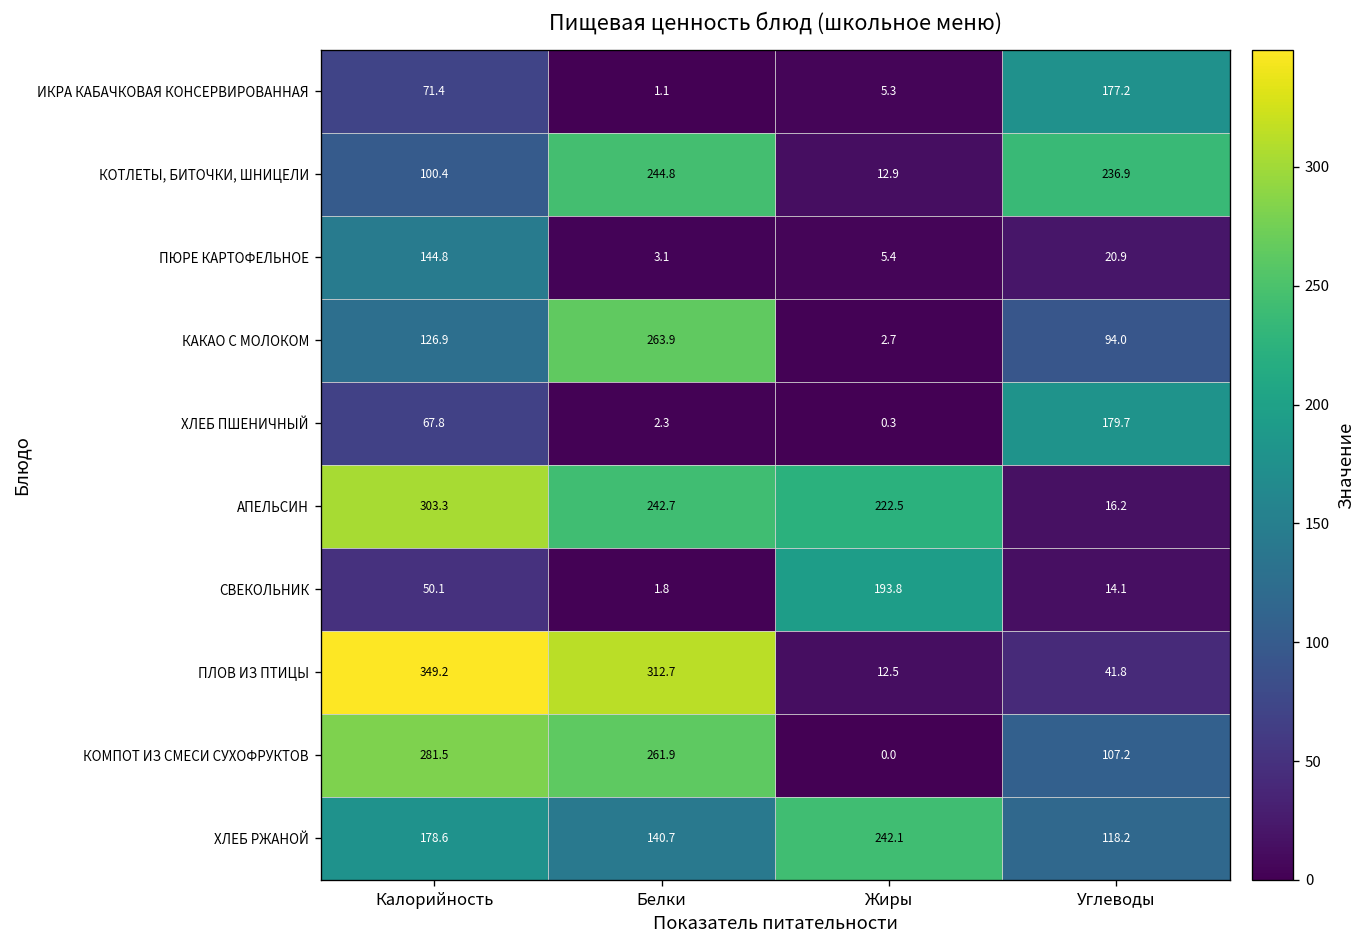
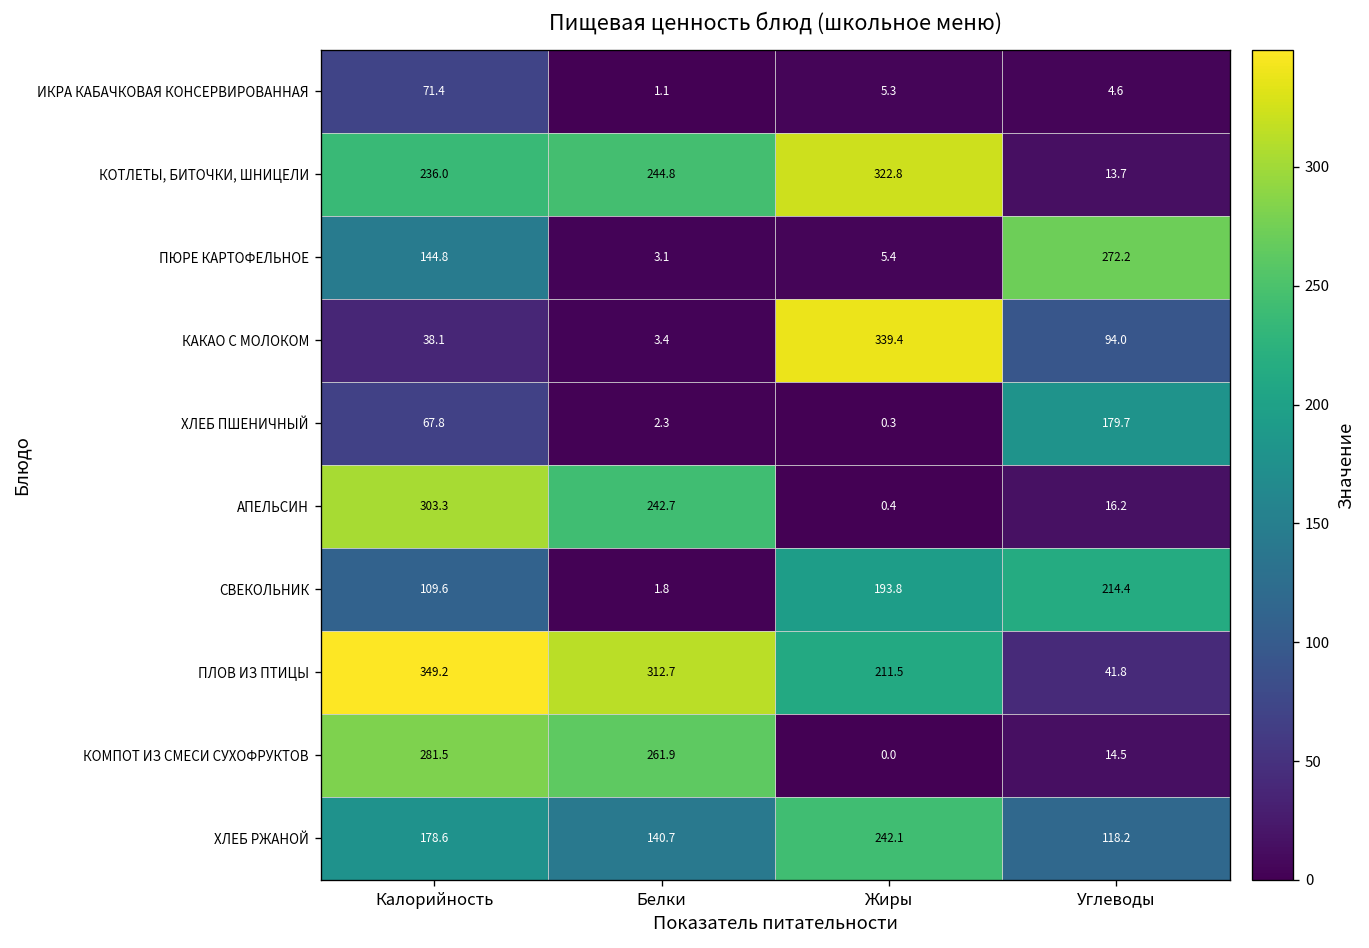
  {
    "ИКРА КАБАЧКОВАЯ КОНСЕРВИРОВАННАЯ": {
      "Калорийность": 71.4,
      "Белки": 1.1,
      "Жиры": 5.3,
-     "Углеводы": 177.2
+     "Углеводы": 4.6
    },
    "КОТЛЕТЫ, БИТОЧКИ, ШНИЦЕЛИ": {
-     "Калорийность": 100.4,
+     "Калорийность": 236.0,
      "Белки": 244.8,
-     "Жиры": 12.9,
-     "Углеводы": 236.9
+     "Жиры": 322.8,
+     "Углеводы": 13.7
    },
    "ПЮРЕ КАРТОФЕЛЬНОЕ": {
      "Калорийность": 144.8,
      "Белки": 3.1,
      "Жиры": 5.4,
-     "Углеводы": 20.9
+     "Углеводы": 272.2
    },
    "КАКАО С МОЛОКОМ": {
-     "Калорийность": 126.9,
-     "Белки": 263.9,
-     "Жиры": 2.7,
+     "Калорийность": 38.1,
+     "Белки": 3.4,
+     "Жиры": 339.4,
      "Углеводы": 94.0
    },
    "ХЛЕБ ПШЕНИЧНЫЙ": {
      "Калорийность": 67.8,
      "Белки": 2.3,
      "Жиры": 0.3,
      "Углеводы": 179.7
    },
    "АПЕЛЬСИН": {
      "Калорийность": 303.3,
      "Белки": 242.7,
-     "Жиры": 222.5,
+     "Жиры": 0.4,
      "Углеводы": 16.2
    },
    "СВЕКОЛЬНИК": {
-     "Калорийность": 50.1,
+     "Калорийность": 109.6,
      "Белки": 1.8,
      "Жиры": 193.8,
-     "Углеводы": 14.1
+     "Углеводы": 214.4
    },
    "ПЛОВ ИЗ ПТИЦЫ": {
      "Калорийность": 349.2,
      "Белки": 312.7,
-     "Жиры": 12.5,
+     "Жиры": 211.5,
      "Углеводы": 41.8
    },
    "КОМПОТ ИЗ СМЕСИ СУХОФРУКТОВ": {
      "Калорийность": 281.5,
      "Белки": 261.9,
      "Жиры": 0.0,
-     "Углеводы": 107.2
+     "Углеводы": 14.5
    },
    "ХЛЕБ РЖАНОЙ": {
      "Калорийность": 178.6,
      "Белки": 140.7,
      "Жиры": 242.1,
      "Углеводы": 118.2
    }
  }
